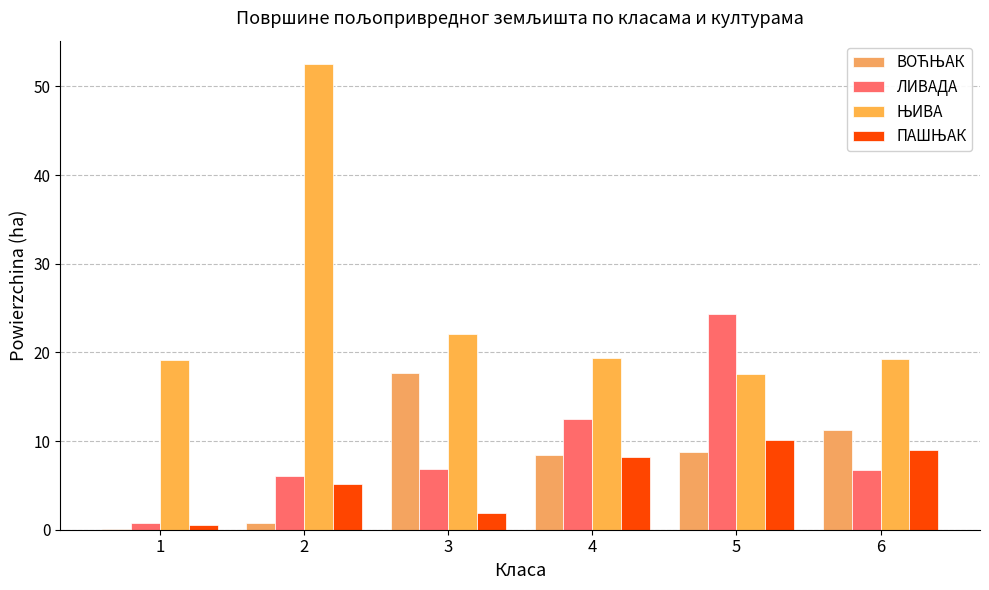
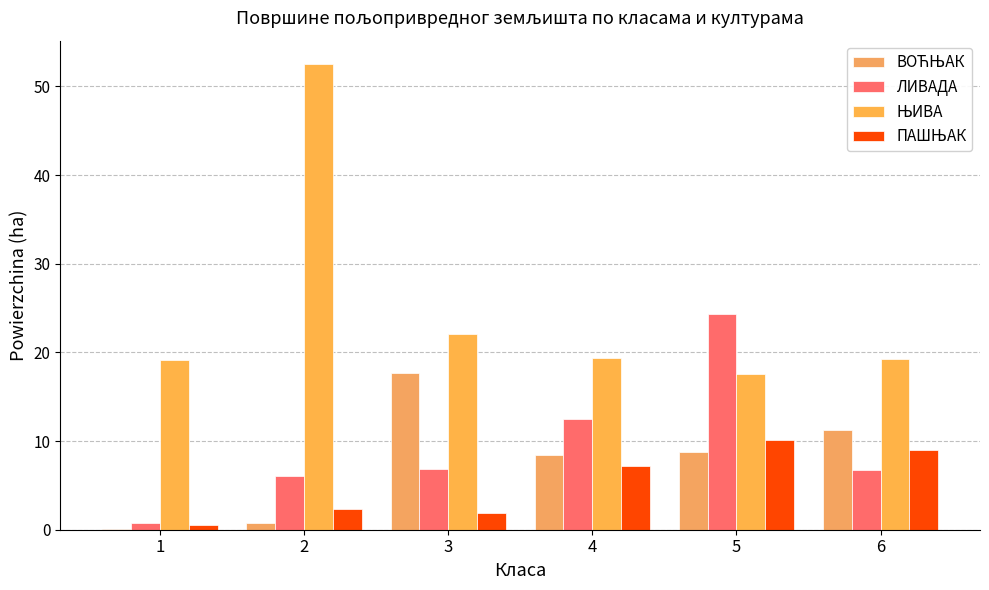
  {
    "ПАШЊАК": {
      "1": 1,
-     "2": 5,
+     "2": 2,
      "3": 2,
-     "4": 8,
+     "4": 7,
      "5": 10,
      "6": 9
    }
  }
